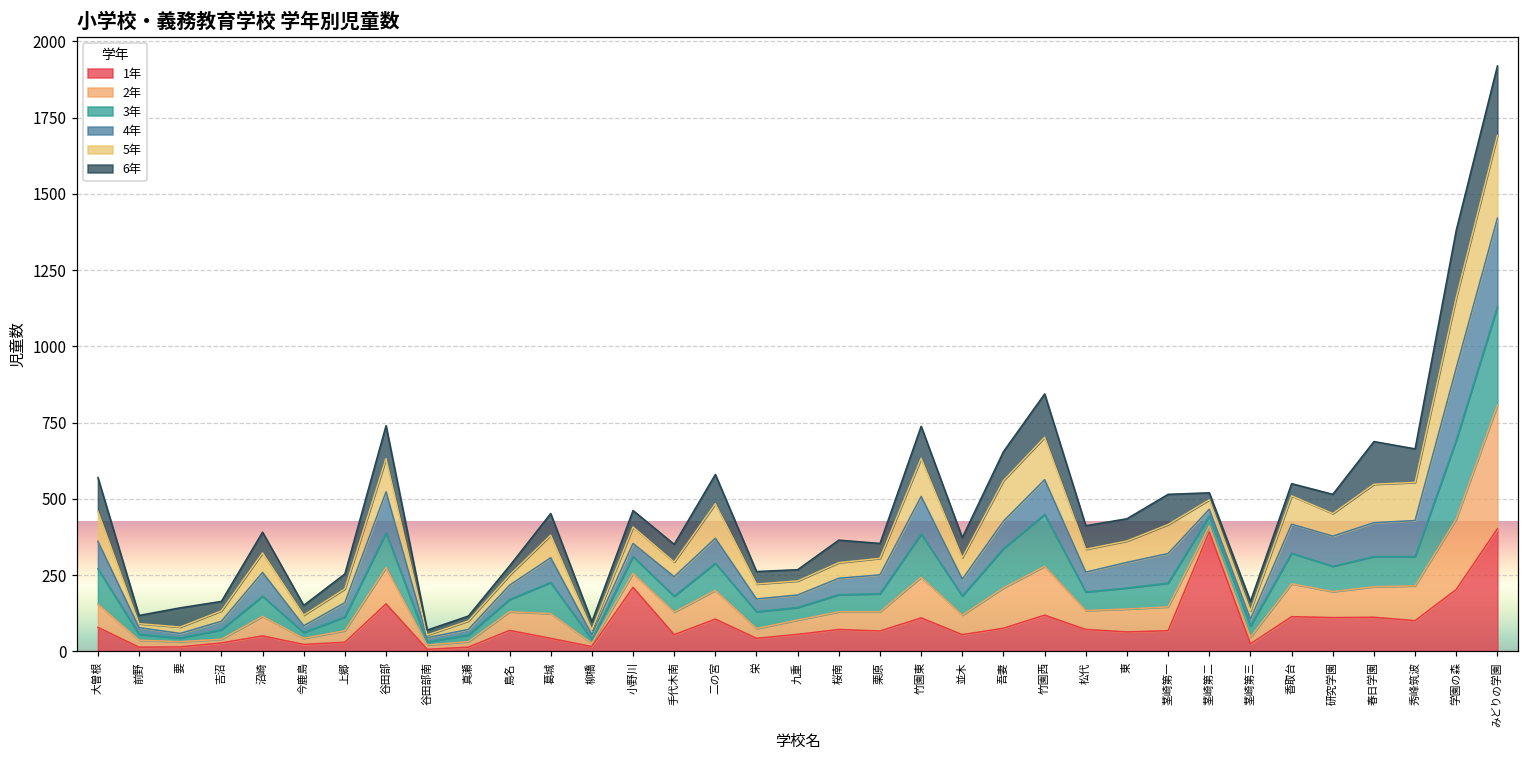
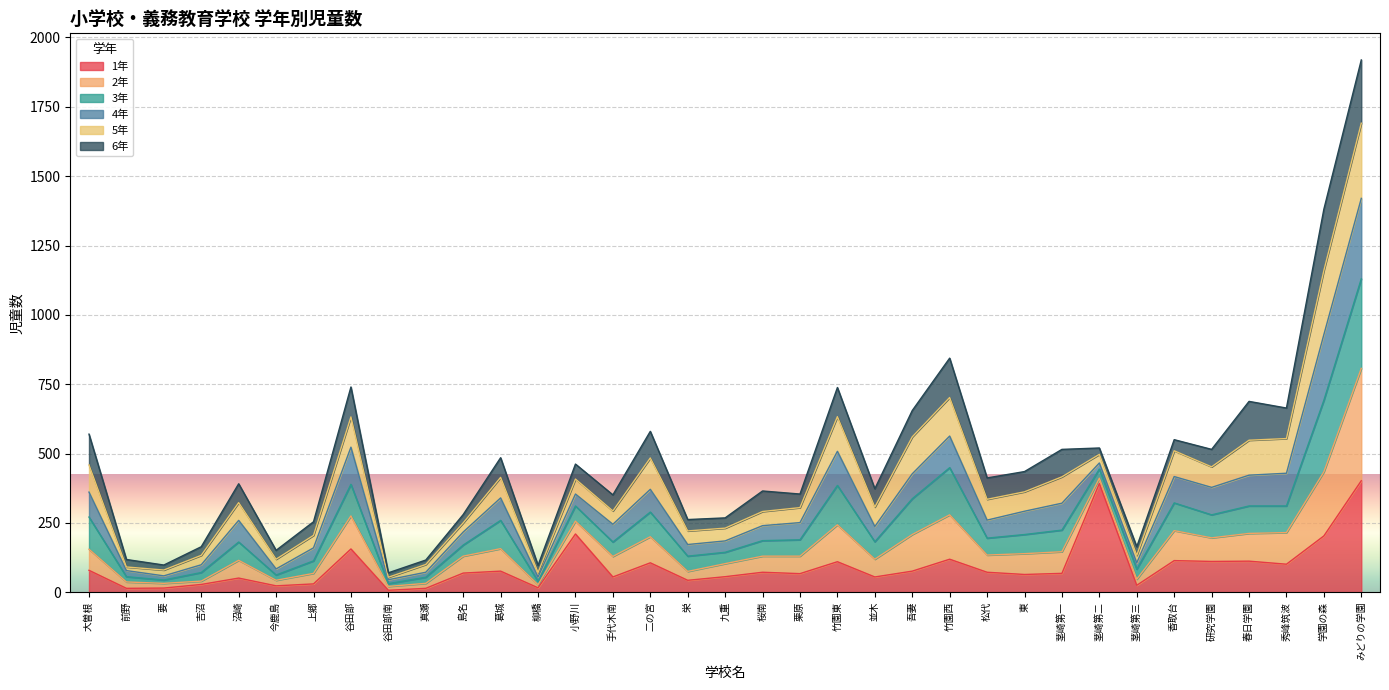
  {
    "1年": {
      "大曽根": 80,
      "前野": 10,
      "要": 20,
      "吉沼": 30,
      "沼崎": 50,
      "今鹿島": 20,
      "上郷": 30,
      "谷田部": 160,
      "谷田部南": 10,
      "真瀬": 10,
      "島名": 70,
-     "葛城": 40,
+     "葛城": 80,
      "柳橋": 20,
      "小野川": 210,
      "手代木南": 60,
      "二の宮": 110,
      "栄": 40,
      "九重": 60,
      "桜南": 70,
      "栗原": 70,
      "竹園東": 110,
      "並木": 60,
      "吾妻": 80,
      "竹園西": 120,
      "松代": 70,
      "東": 60,
      "茎崎第一": 70,
      "茎崎第二": 390,
      "茎崎第三": 30,
      "香取台": 110,
      "研究学園": 110,
      "春日学園": 110,
      "秀峰筑波": 100,
      "学園の森": 200,
      "みどりの学園": 400
    },
    "6年": {
      "大曽根": 110,
      "前野": 30,
-     "要": 60,
+     "要": 20,
      "吉沼": 30,
      "沼崎": 70,
      "今鹿島": 30,
      "上郷": 50,
      "谷田部": 110,
      "谷田部南": 20,
      "真瀬": 20,
      "島名": 30,
      "葛城": 70,
      "柳橋": 30,
      "小野川": 50,
      "手代木南": 60,
      "二の宮": 100,
      "栄": 40,
      "九重": 40,
      "桜南": 70,
      "栗原": 50,
      "竹園東": 110,
      "並木": 70,
      "吾妻": 100,
      "竹園西": 140,
      "松代": 80,
      "東": 70,
      "茎崎第一": 100,
      "茎崎第二": 20,
      "茎崎第三": 30,
      "香取台": 40,
      "研究学園": 60,
      "春日学園": 140,
      "秀峰筑波": 110,
      "学園の森": 220,
      "みどりの学園": 230
    }
  }
